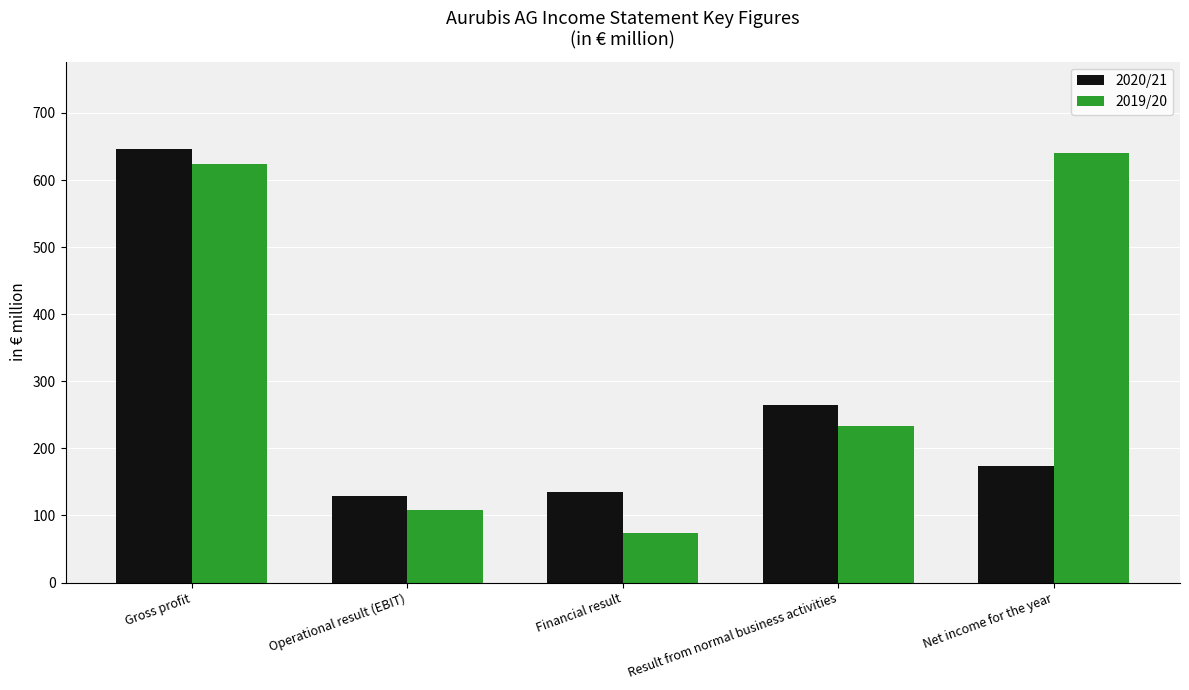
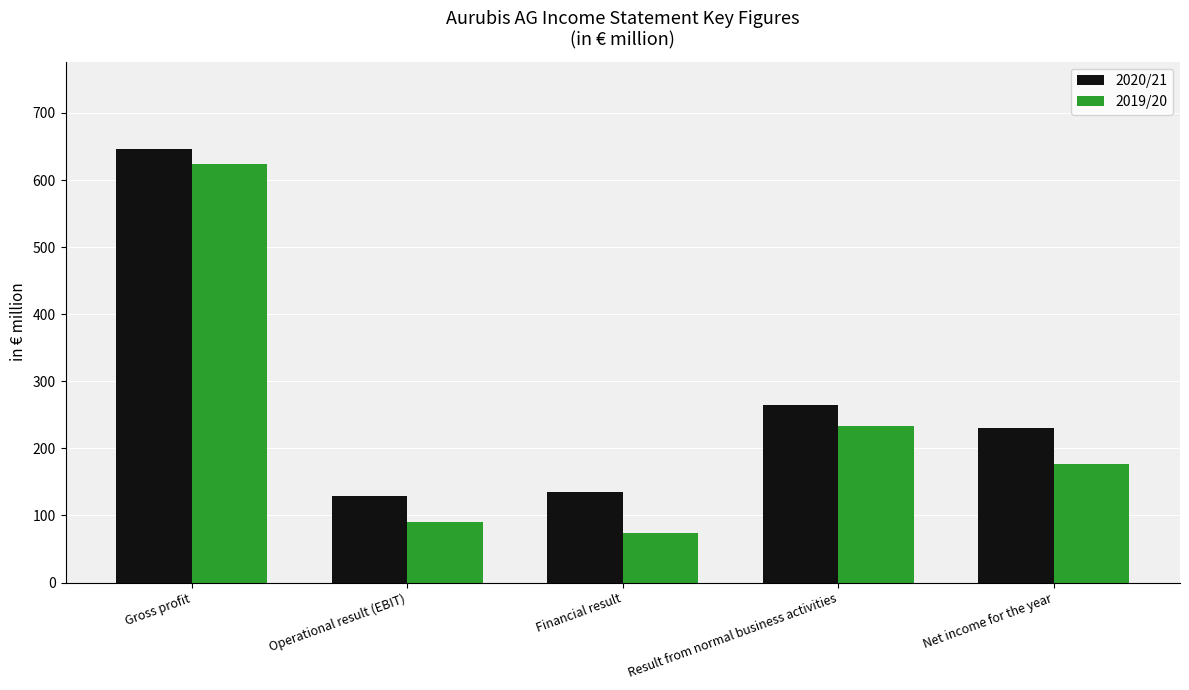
  {
    "2020/21": {
      "Gross profit": 650,
      "Operational result (EBIT)": 130,
      "Financial result": 140,
      "Result from normal business activities": 260,
-     "Net income for the year": 170
+     "Net income for the year": 230
    },
    "2019/20": {
      "Gross profit": 620,
-     "Operational result (EBIT)": 110,
+     "Operational result (EBIT)": 90,
      "Financial result": 70,
      "Result from normal business activities": 230,
-     "Net income for the year": 640
+     "Net income for the year": 180
    }
  }
